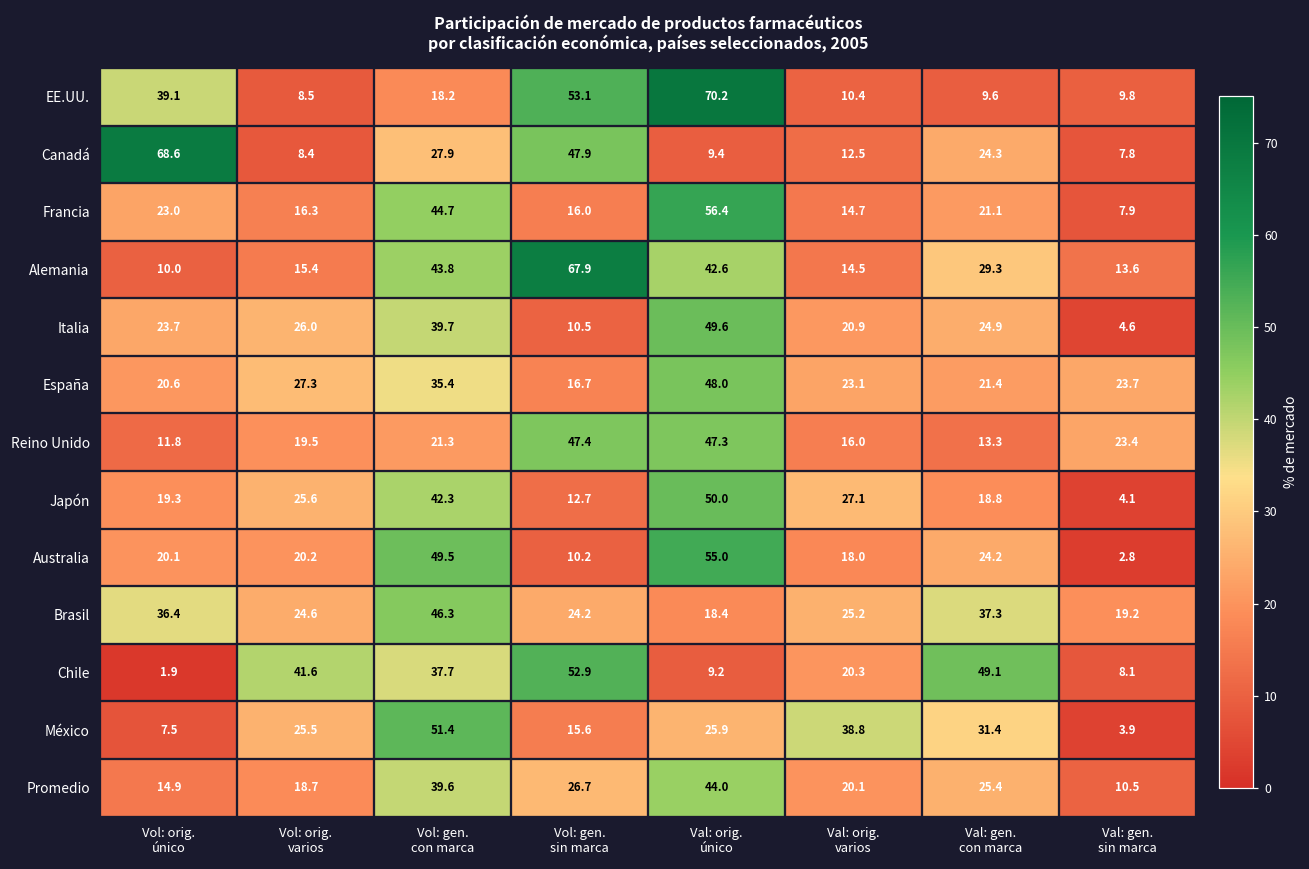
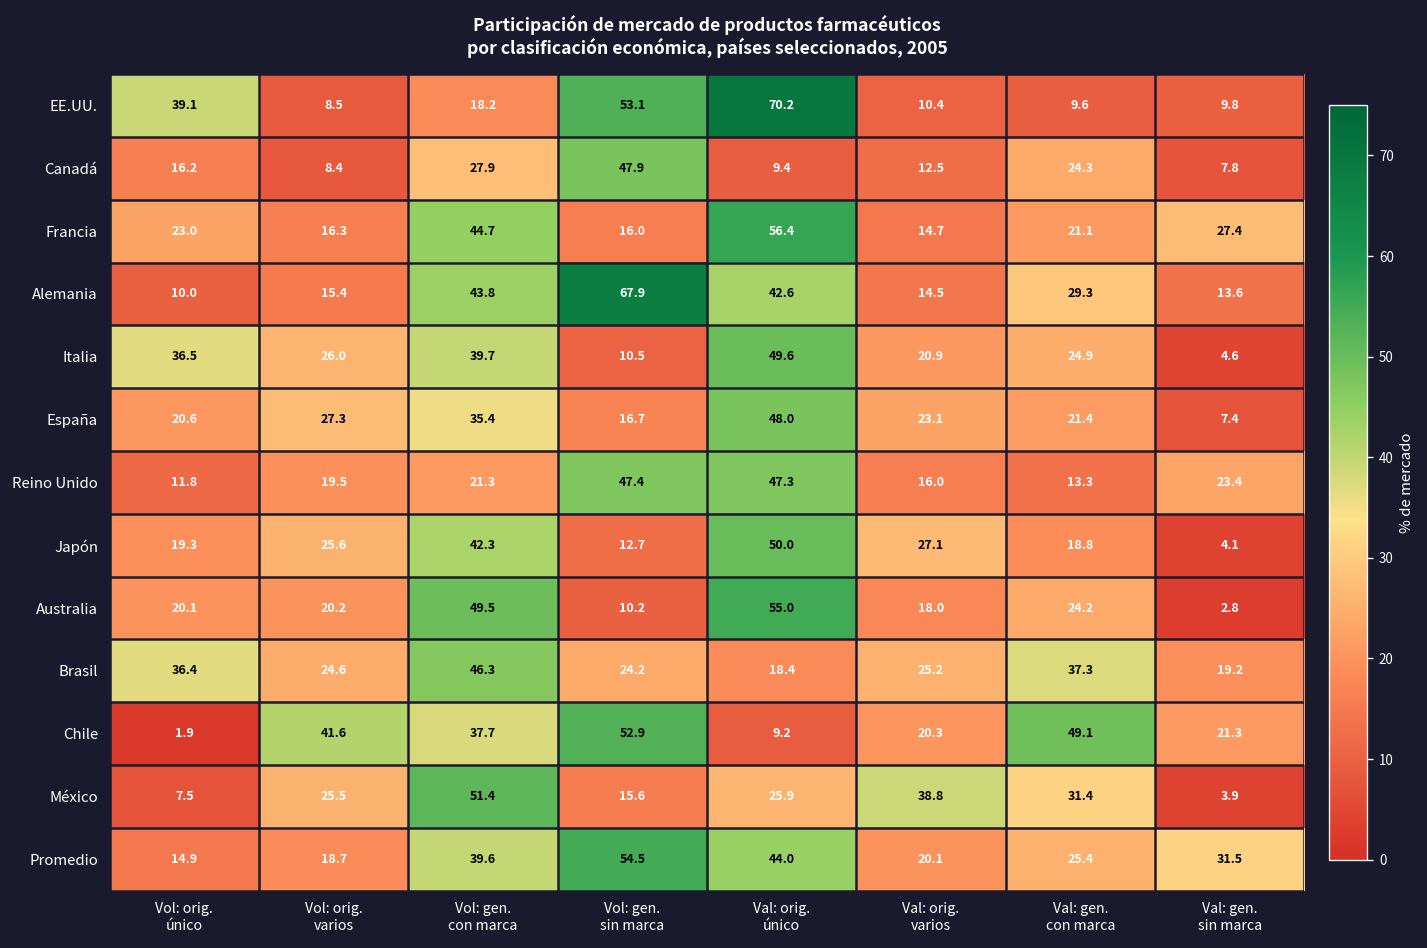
  {
    "EE.UU.": {
      "Vol: orig. único": 39.1,
      "Vol: orig. varios": 8.5,
      "Vol: gen. con marca": 18.2,
      "Vol: gen. sin marca": 53.1,
      "Val: orig. único": 70.2,
      "Val: orig. varios": 10.4,
      "Val: gen. con marca": 9.6,
      "Val: gen. sin marca": 9.8
    },
    "Canadá": {
-     "Vol: orig. único": 68.6,
+     "Vol: orig. único": 16.2,
      "Vol: orig. varios": 8.4,
      "Vol: gen. con marca": 27.9,
      "Vol: gen. sin marca": 47.9,
      "Val: orig. único": 9.4,
      "Val: orig. varios": 12.5,
      "Val: gen. con marca": 24.3,
      "Val: gen. sin marca": 7.8
    },
    "Francia": {
      "Vol: orig. único": 23.0,
      "Vol: orig. varios": 16.3,
      "Vol: gen. con marca": 44.7,
      "Vol: gen. sin marca": 16.0,
      "Val: orig. único": 56.4,
      "Val: orig. varios": 14.7,
      "Val: gen. con marca": 21.1,
-     "Val: gen. sin marca": 7.9
+     "Val: gen. sin marca": 27.4
    },
    "Alemania": {
      "Vol: orig. único": 10.0,
      "Vol: orig. varios": 15.4,
      "Vol: gen. con marca": 43.8,
      "Vol: gen. sin marca": 67.9,
      "Val: orig. único": 42.6,
      "Val: orig. varios": 14.5,
      "Val: gen. con marca": 29.3,
      "Val: gen. sin marca": 13.6
    },
    "Italia": {
-     "Vol: orig. único": 23.7,
+     "Vol: orig. único": 36.5,
      "Vol: orig. varios": 26.0,
      "Vol: gen. con marca": 39.7,
      "Vol: gen. sin marca": 10.5,
      "Val: orig. único": 49.6,
      "Val: orig. varios": 20.9,
      "Val: gen. con marca": 24.9,
      "Val: gen. sin marca": 4.6
    },
    "España": {
      "Vol: orig. único": 20.6,
      "Vol: orig. varios": 27.3,
      "Vol: gen. con marca": 35.4,
      "Vol: gen. sin marca": 16.7,
      "Val: orig. único": 48.0,
      "Val: orig. varios": 23.1,
      "Val: gen. con marca": 21.4,
-     "Val: gen. sin marca": 23.7
+     "Val: gen. sin marca": 7.4
    },
    "Reino Unido": {
      "Vol: orig. único": 11.8,
      "Vol: orig. varios": 19.5,
      "Vol: gen. con marca": 21.3,
      "Vol: gen. sin marca": 47.4,
      "Val: orig. único": 47.3,
      "Val: orig. varios": 16.0,
      "Val: gen. con marca": 13.3,
      "Val: gen. sin marca": 23.4
    },
    "Japón": {
      "Vol: orig. único": 19.3,
      "Vol: orig. varios": 25.6,
      "Vol: gen. con marca": 42.3,
      "Vol: gen. sin marca": 12.7,
      "Val: orig. único": 50.0,
      "Val: orig. varios": 27.1,
      "Val: gen. con marca": 18.8,
      "Val: gen. sin marca": 4.1
    },
    "Australia": {
      "Vol: orig. único": 20.1,
      "Vol: orig. varios": 20.2,
      "Vol: gen. con marca": 49.5,
      "Vol: gen. sin marca": 10.2,
      "Val: orig. único": 55.0,
      "Val: orig. varios": 18.0,
      "Val: gen. con marca": 24.2,
      "Val: gen. sin marca": 2.8
    },
    "Brasil": {
      "Vol: orig. único": 36.4,
      "Vol: orig. varios": 24.6,
      "Vol: gen. con marca": 46.3,
      "Vol: gen. sin marca": 24.2,
      "Val: orig. único": 18.4,
      "Val: orig. varios": 25.2,
      "Val: gen. con marca": 37.3,
      "Val: gen. sin marca": 19.2
    },
    "Chile": {
      "Vol: orig. único": 1.9,
      "Vol: orig. varios": 41.6,
      "Vol: gen. con marca": 37.7,
      "Vol: gen. sin marca": 52.9,
      "Val: orig. único": 9.2,
      "Val: orig. varios": 20.3,
      "Val: gen. con marca": 49.1,
-     "Val: gen. sin marca": 8.1
+     "Val: gen. sin marca": 21.3
    },
    "México": {
      "Vol: orig. único": 7.5,
      "Vol: orig. varios": 25.5,
      "Vol: gen. con marca": 51.4,
      "Vol: gen. sin marca": 15.6,
      "Val: orig. único": 25.9,
      "Val: orig. varios": 38.8,
      "Val: gen. con marca": 31.4,
      "Val: gen. sin marca": 3.9
    },
    "Promedio": {
      "Vol: orig. único": 14.9,
      "Vol: orig. varios": 18.7,
      "Vol: gen. con marca": 39.6,
-     "Vol: gen. sin marca": 26.7,
+     "Vol: gen. sin marca": 54.5,
      "Val: orig. único": 44.0,
      "Val: orig. varios": 20.1,
      "Val: gen. con marca": 25.4,
-     "Val: gen. sin marca": 10.5
+     "Val: gen. sin marca": 31.5
    }
  }
